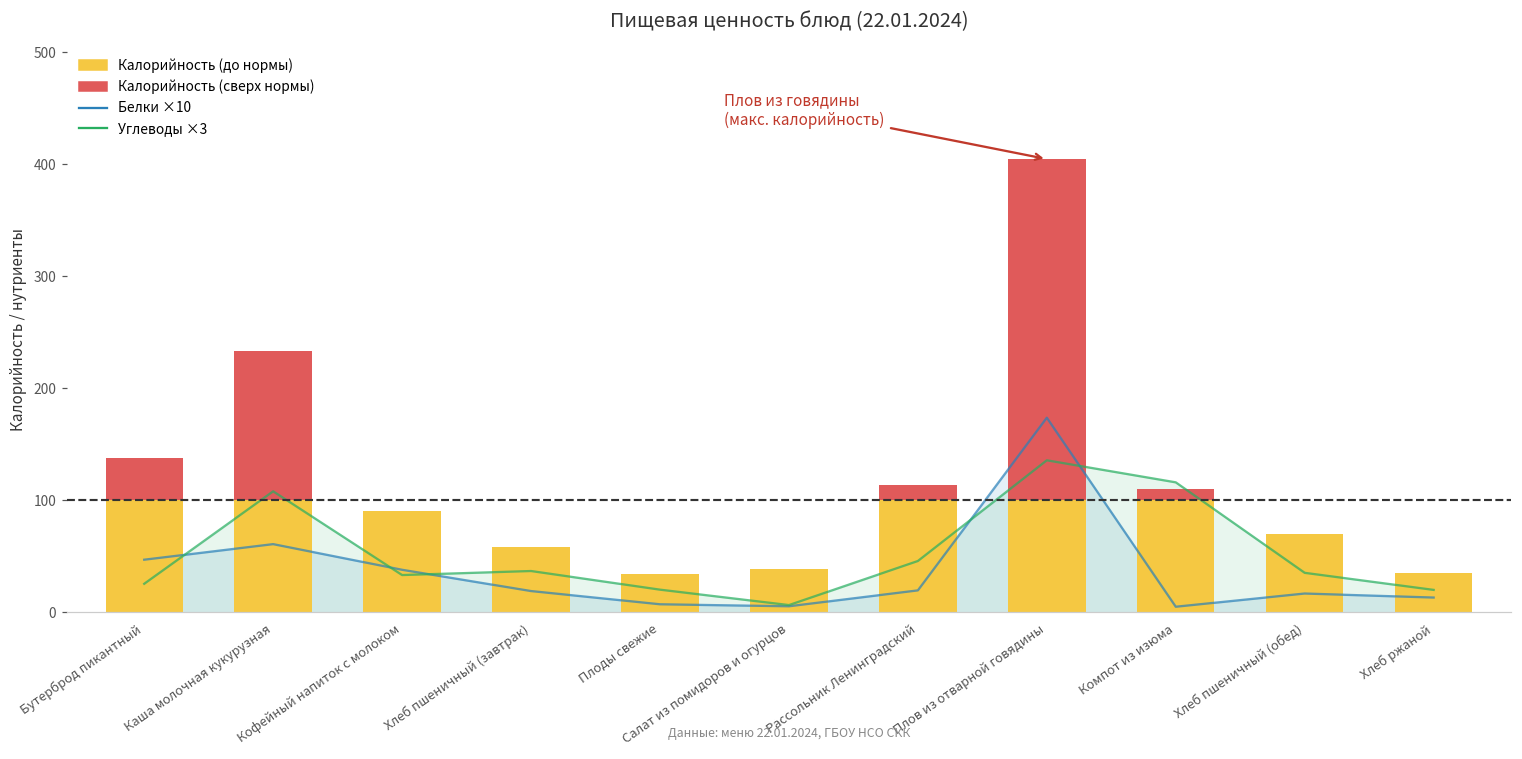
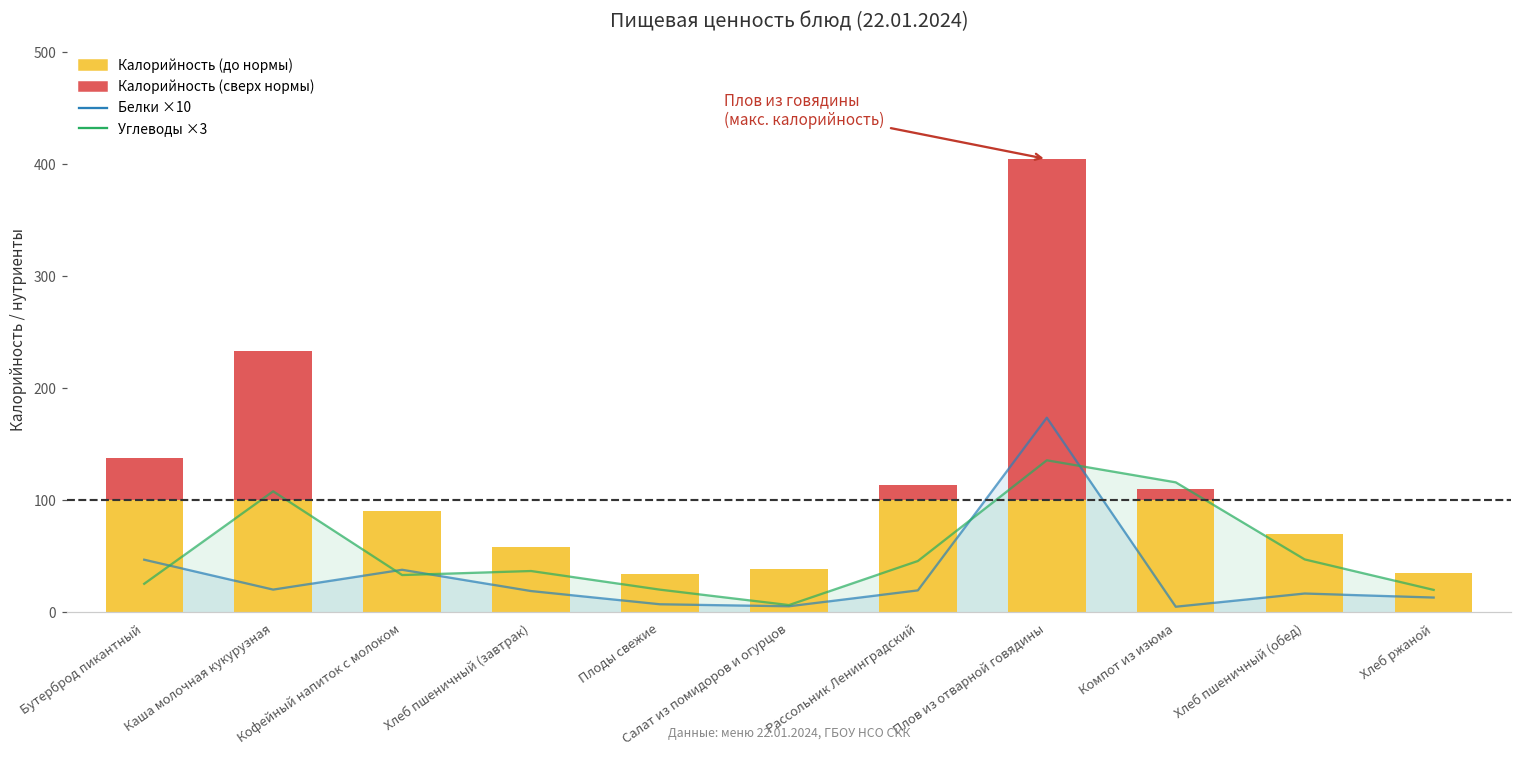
  {
    "Белки ×10": {
      "Бутерброд пикантный": 47,
-     "Каша молочная кукурузная": 61,
+     "Каша молочная кукурузная": 20,
      "Кофейный напиток с молоком": 38,
      "Хлеб пшеничный (завтрак)": 19,
      "Плоды свежие": 7,
      "Рассольник Ленинградский": 20,
      "Плов из отварной говядины": 174,
      "Компот из изюма": 5,
      "Хлеб пшеничный (обед)": 17,
      "Хлеб ржаной": 13
    },
    "Углеводы ×3": {
      "Бутерброд пикантный": 26,
      "Каша молочная кукурузная": 108,
      "Кофейный напиток с молоком": 33,
      "Хлеб пшеничный (завтрак)": 37,
      "Плоды свежие": 20,
      "Рассольник Ленинградский": 46,
      "Плов из отварной говядины": 136,
      "Компот из изюма": 116,
-     "Хлеб пшеничный (обед)": 35,
+     "Хлеб пшеничный (обед)": 47,
      "Хлеб ржаной": 20
    }
  }
